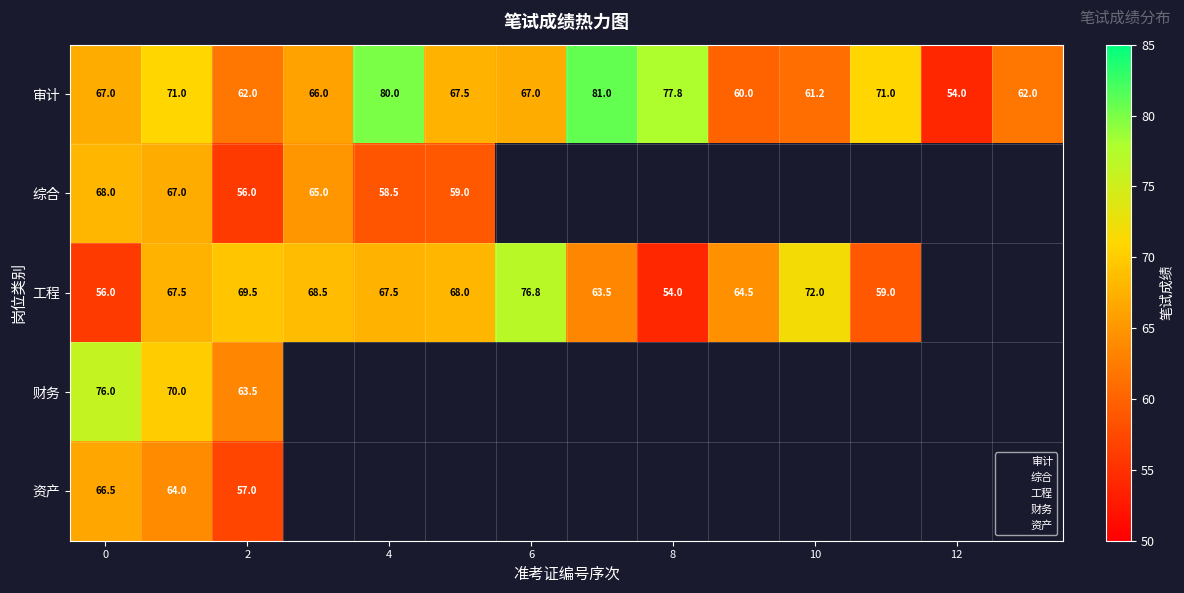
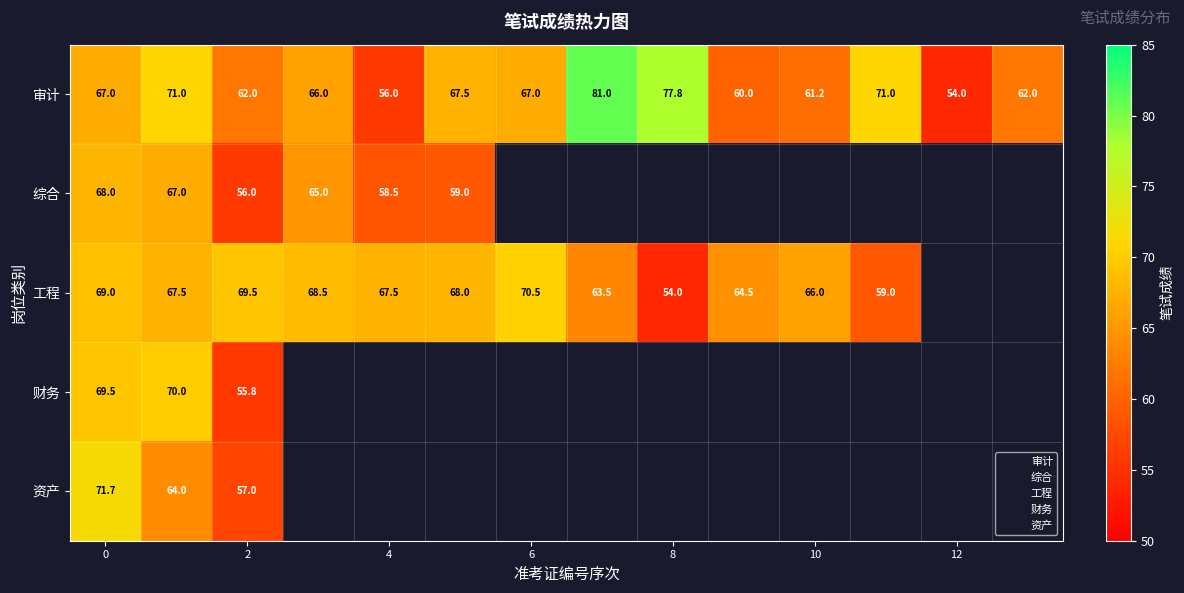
  {
    "审计": {
      "0": 67.0,
      "2": 62.0,
-     "4": 80.0,
+     "4": 56.0,
      "6": 67.0,
      "8": 77.8,
      "10": 61.2,
      "12": 54.0
    },
    "综合": {
      "0": 68.0,
      "2": 56.0,
      "4": 58.5
    },
    "工程": {
-     "0": 56.0,
+     "0": 69.0,
      "2": 69.5,
      "4": 67.5,
-     "6": 76.8,
+     "6": 70.5,
      "8": 54.0,
-     "10": 72.0
+     "10": 66.0
    },
    "财务": {
-     "0": 76.0,
-     "2": 63.5
+     "0": 69.5,
+     "2": 55.8
    },
    "资产": {
-     "0": 66.5,
+     "0": 71.7,
      "2": 57.0
    }
  }
